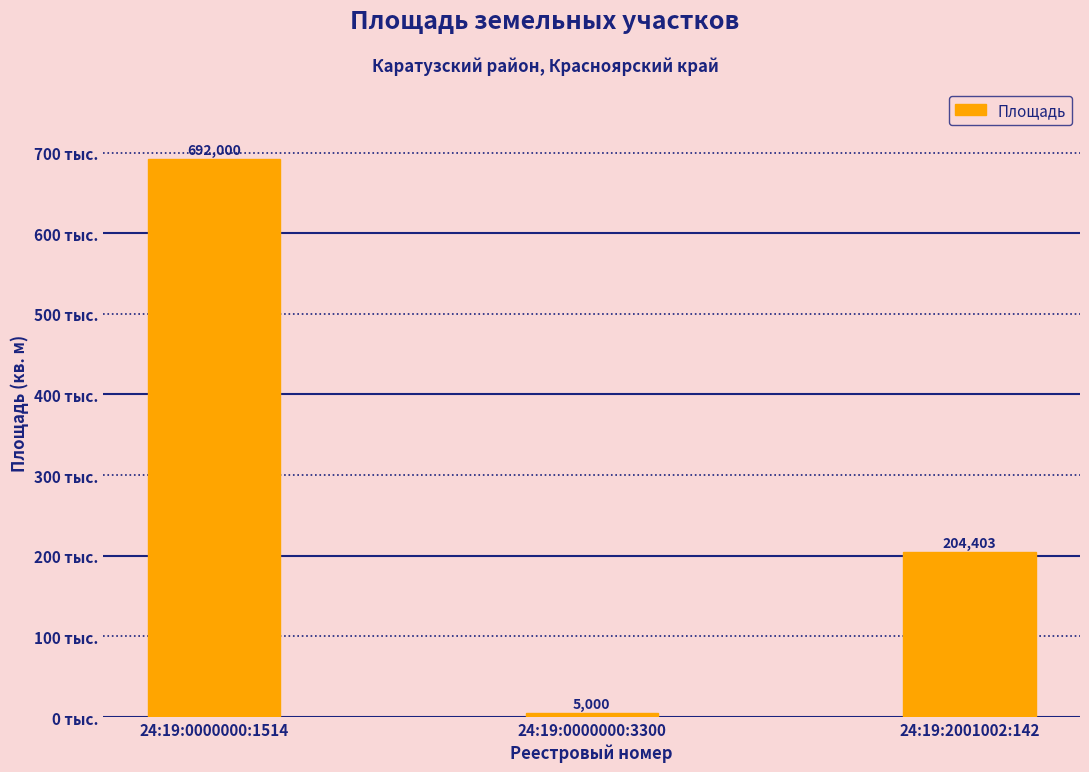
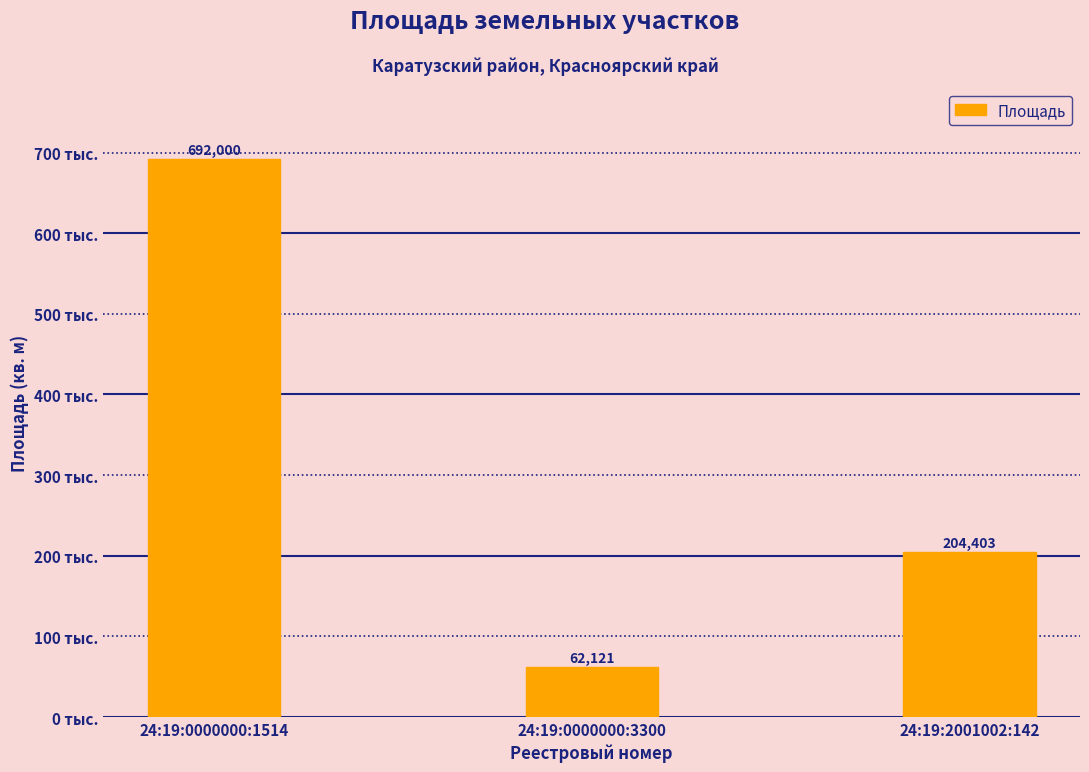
  {
    "24:19:0000000:1514": "692,000",
-   "24:19:0000000:3300": "5,000",
+   "24:19:0000000:3300": "62,121",
    "24:19:2001002:142": "204,403"
  }
